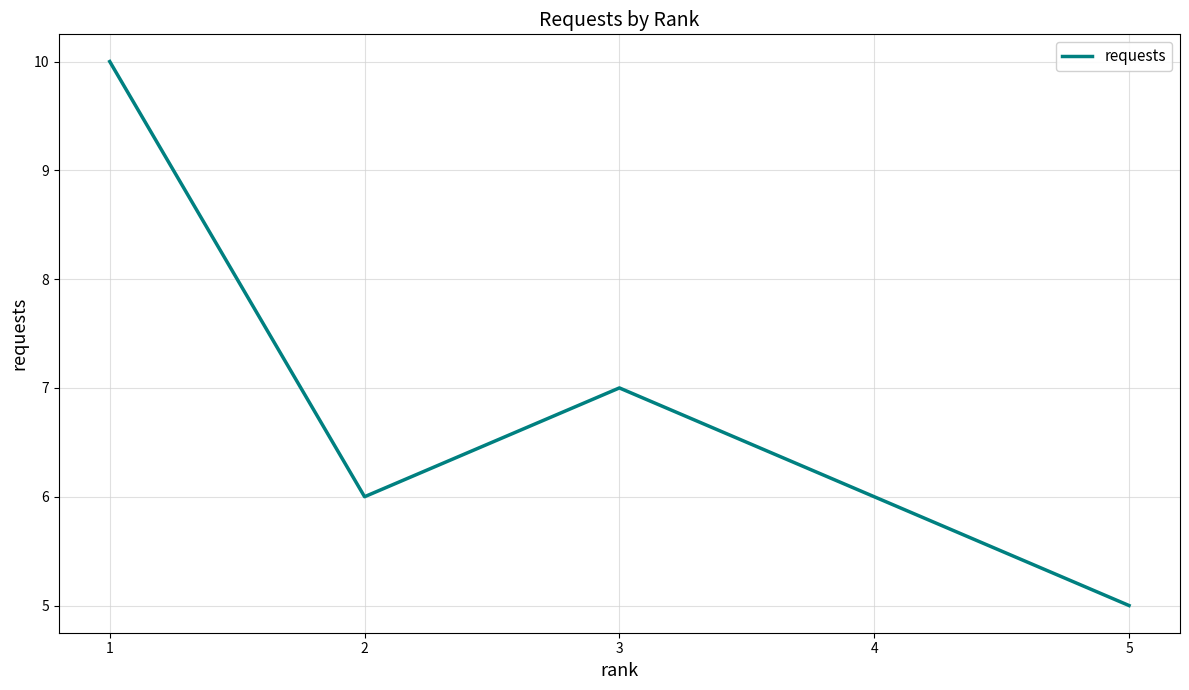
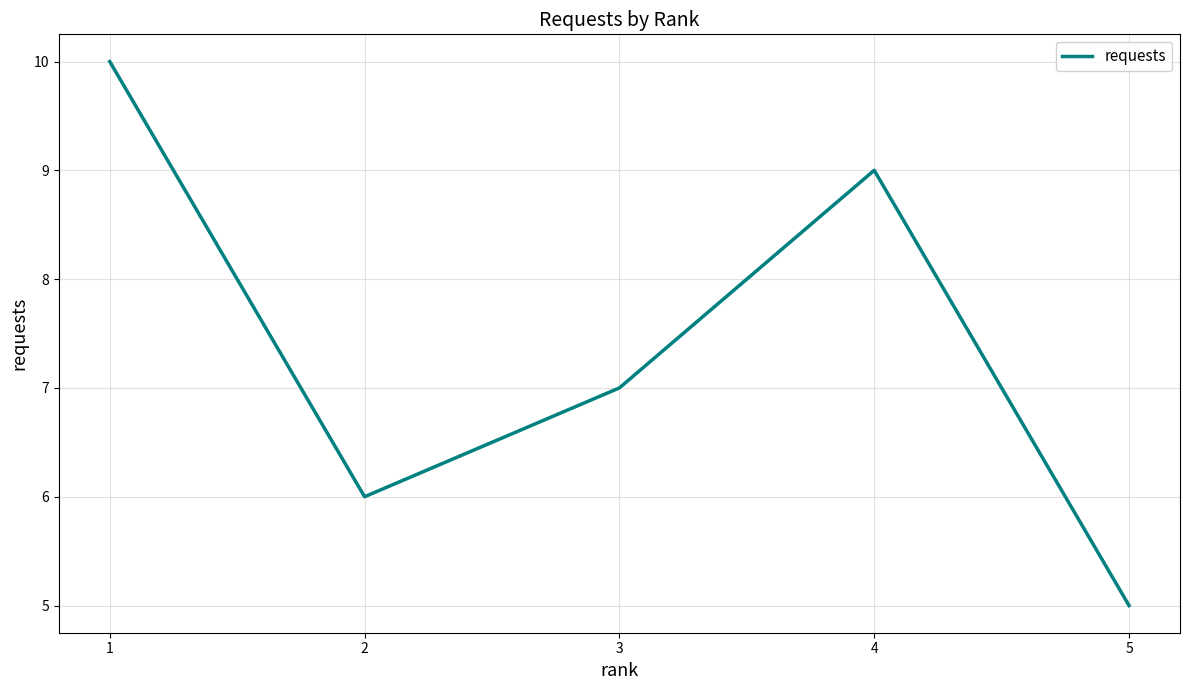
  {
    "1": 10,
    "2": 6,
    "3": 7,
-   "4": 6,
+   "4": 9,
    "5": 5
  }
